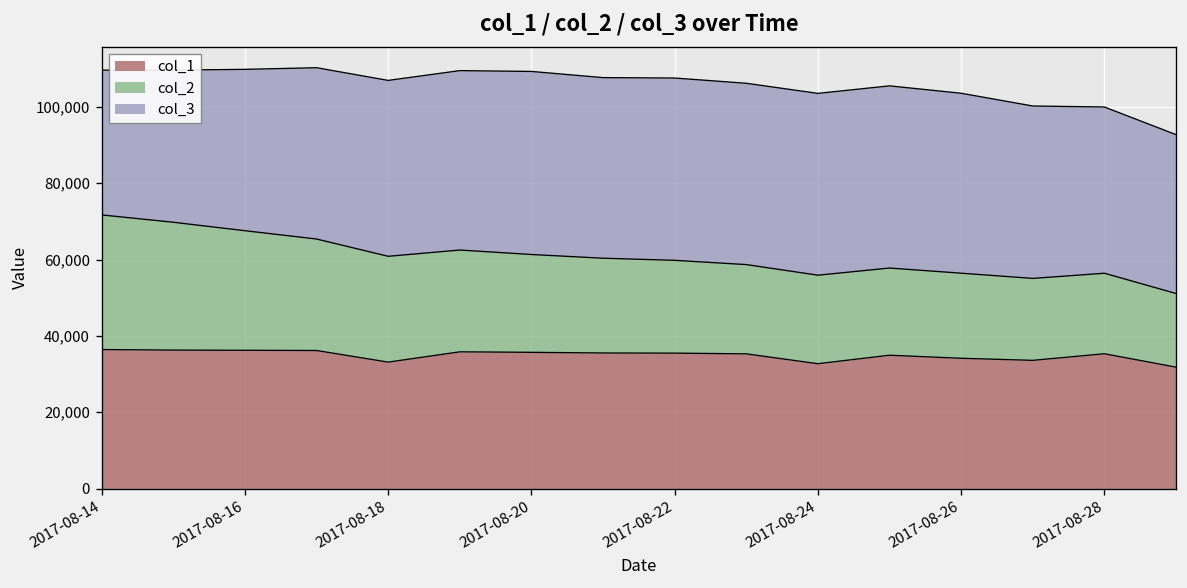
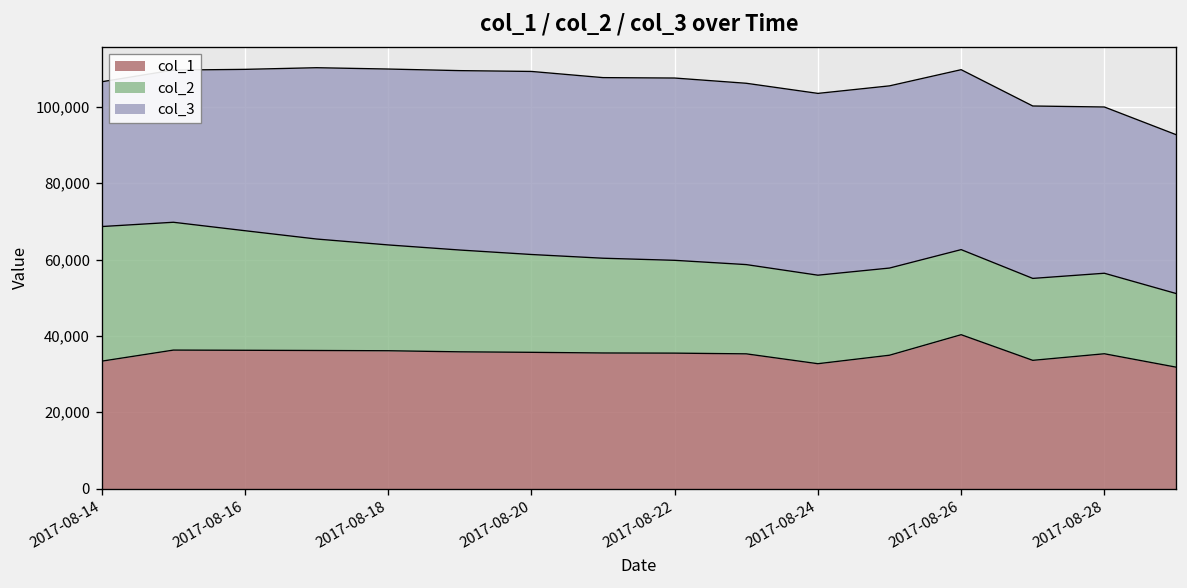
  {
    "col_1": {
-     "2017-08-14": "36,000",
+     "2017-08-14": "33,000",
      "2017-08-16": "36,000",
-     "2017-08-18": "33,000",
+     "2017-08-18": "36,000",
      "2017-08-20": "36,000",
      "2017-08-22": "35,000",
      "2017-08-24": "33,000",
-     "2017-08-26": "34,000",
+     "2017-08-26": "40,000",
      "2017-08-28": "35,000"
    }
  }
